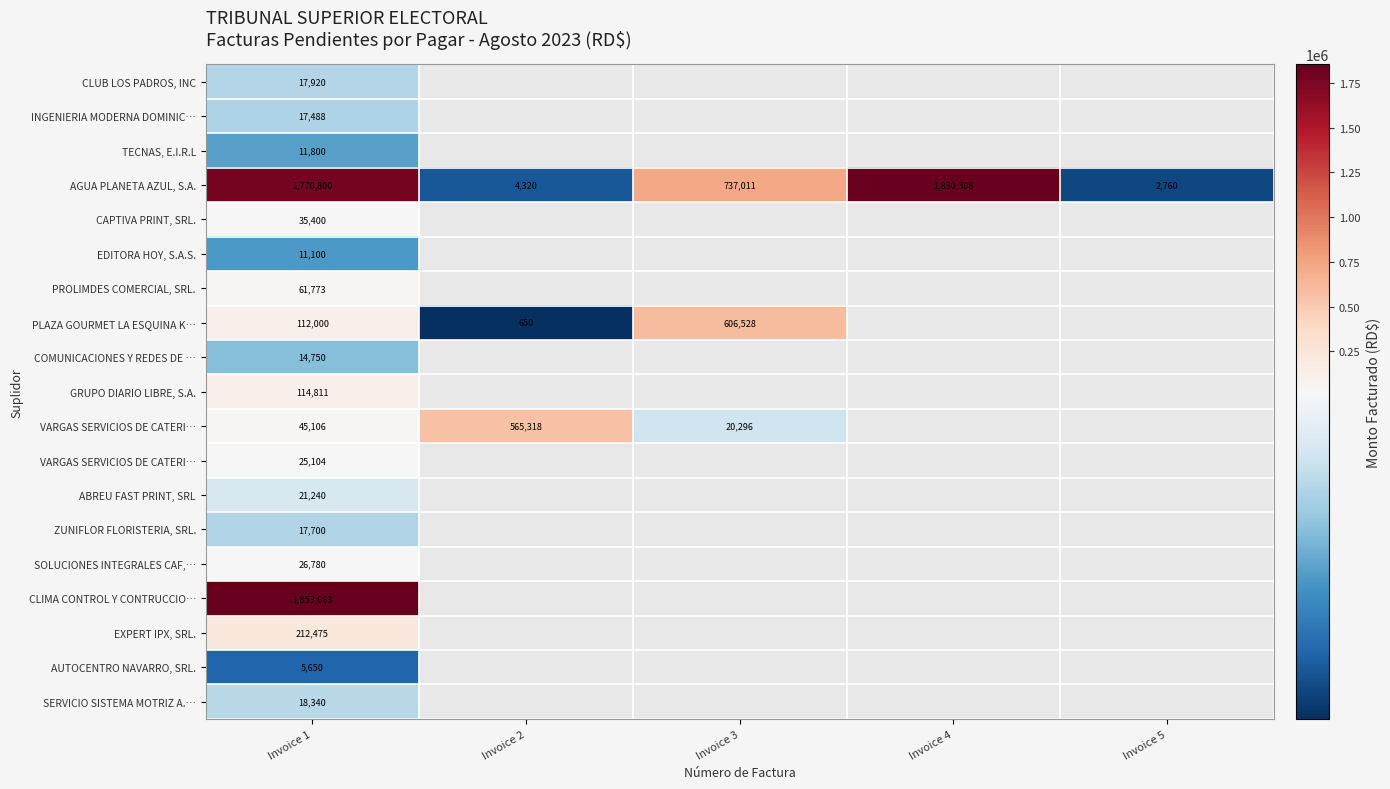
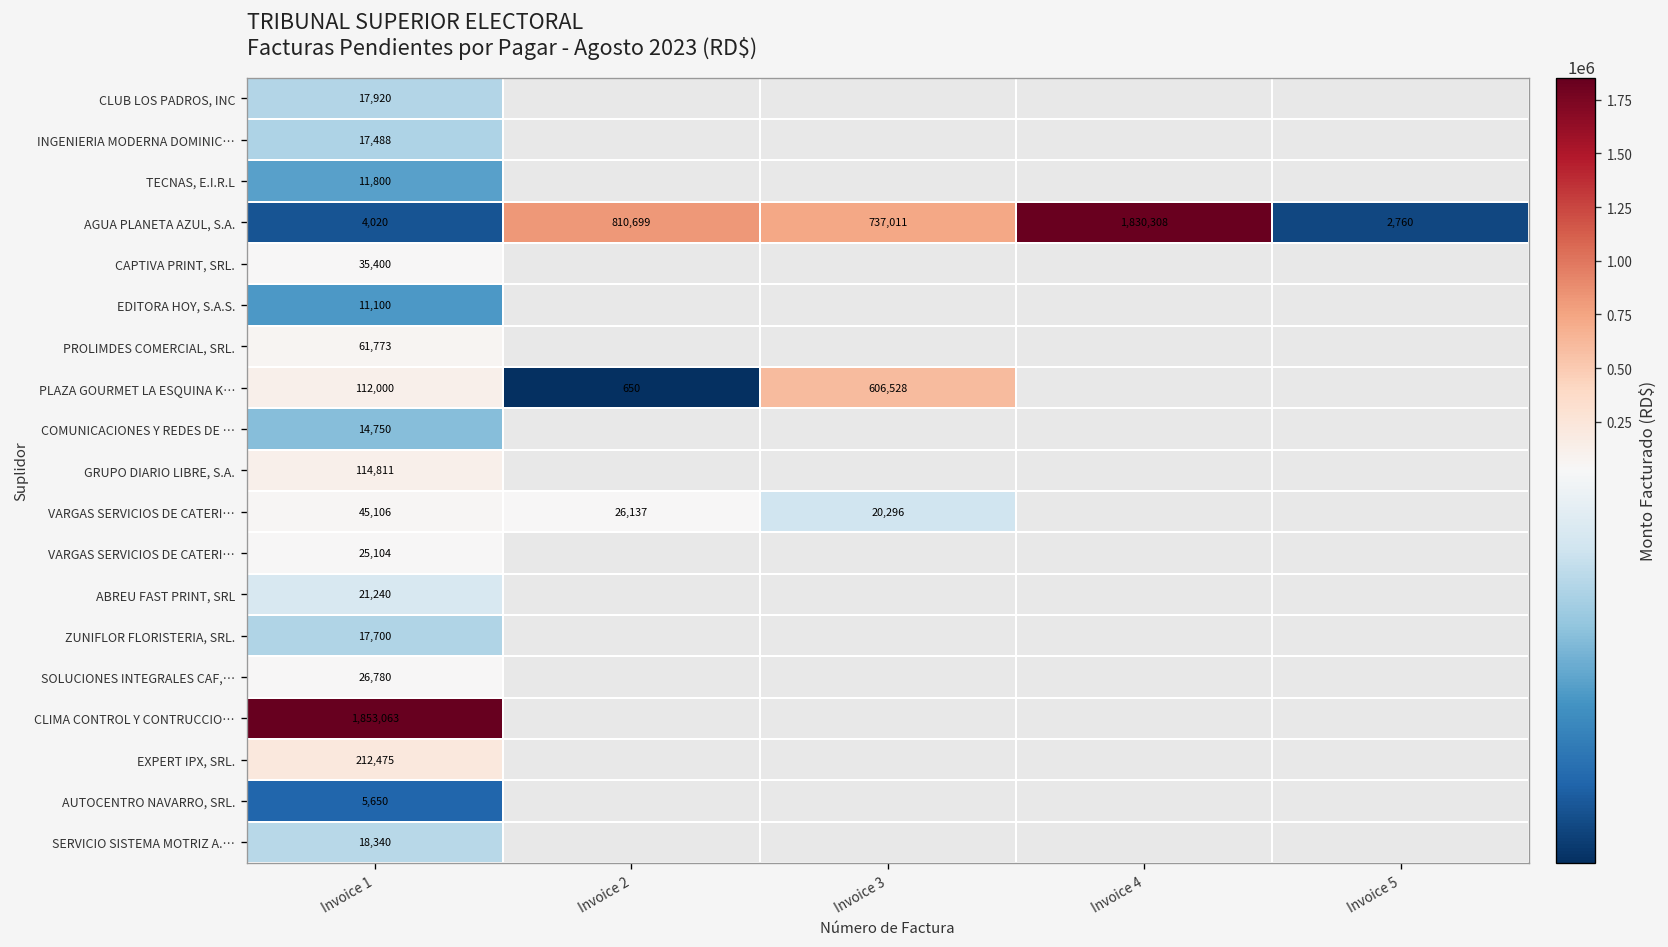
  {
    "CLUB LOS PADROS, INC": {
      "Invoice 1": "17,920"
    },
    "INGENIERIA MODERNA DOMINIC…": {
      "Invoice 1": "17,488"
    },
    "TECNAS, E.I.R.L": {
      "Invoice 1": "11,800"
    },
    "AGUA PLANETA AZUL, S.A.": {
-     "Invoice 1": "1,770,800",
-     "Invoice 2": "4,320",
+     "Invoice 1": "4,020",
+     "Invoice 2": "810,699",
      "Invoice 3": "737,011",
      "Invoice 4": "1,830,308",
      "Invoice 5": "2,760"
    },
    "CAPTIVA PRINT, SRL.": {
      "Invoice 1": "35,400"
    },
    "EDITORA HOY, S.A.S.": {
      "Invoice 1": "11,100"
    },
    "PROLIMDES COMERCIAL, SRL.": {
      "Invoice 1": "61,773"
    },
    "PLAZA GOURMET LA ESQUINA K…": {
      "Invoice 1": "112,000",
      "Invoice 2": "650",
      "Invoice 3": "606,528"
    },
    "COMUNICACIONES Y REDES DE …": {
      "Invoice 1": "14,750"
    },
    "GRUPO DIARIO LIBRE, S.A.": {
      "Invoice 1": "114,811"
    },
    "VARGAS SERVICIOS DE CATERI…": {
-     "Invoice 2": "565,318",
+     "Invoice 2": "26,137",
      "Invoice 3": "20,296"
    },
    "ABREU FAST PRINT, SRL": {
      "Invoice 1": "21,240"
    },
    "ZUNIFLOR FLORISTERIA, SRL.": {
      "Invoice 1": "17,700"
    },
    "SOLUCIONES INTEGRALES CAF,…": {
      "Invoice 1": "26,780"
    },
    "CLIMA CONTROL Y CONTRUCCIO…": {
      "Invoice 1": "1,853,063"
    },
    "EXPERT IPX, SRL.": {
      "Invoice 1": "212,475"
    },
    "AUTOCENTRO NAVARRO, SRL.": {
      "Invoice 1": "5,650"
    },
    "SERVICIO SISTEMA MOTRIZ A.…": {
      "Invoice 1": "18,340"
    }
  }
